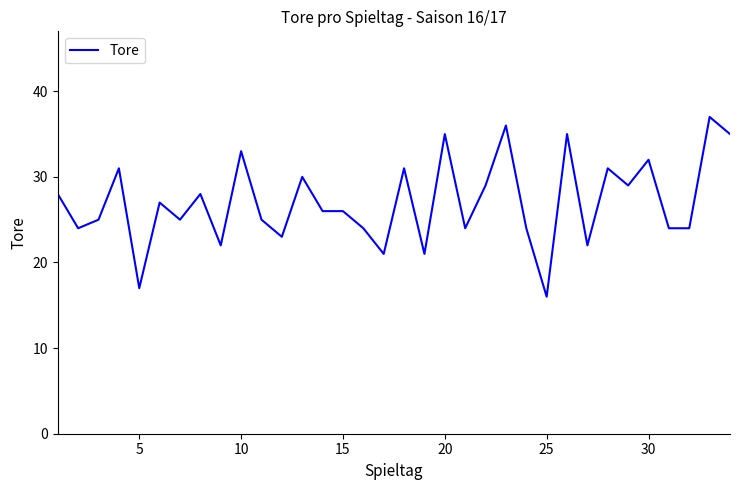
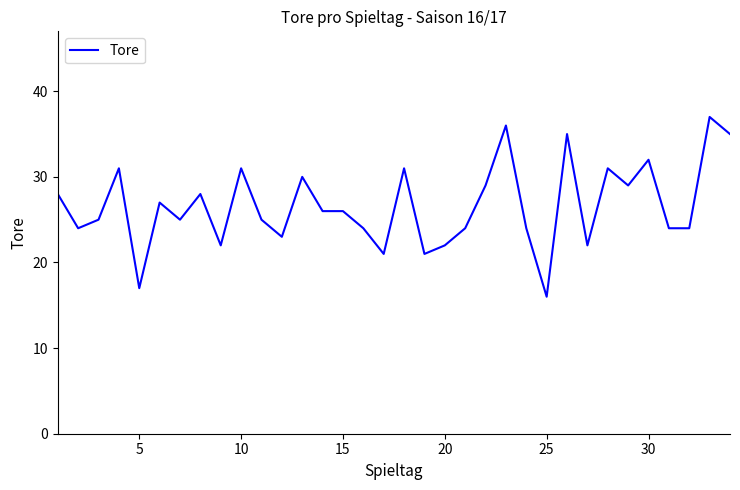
  {
    "5": 17,
-   "10": 33,
+   "10": 31,
    "15": 26,
-   "20": 35,
+   "20": 22,
    "25": 16,
    "30": 32
  }
